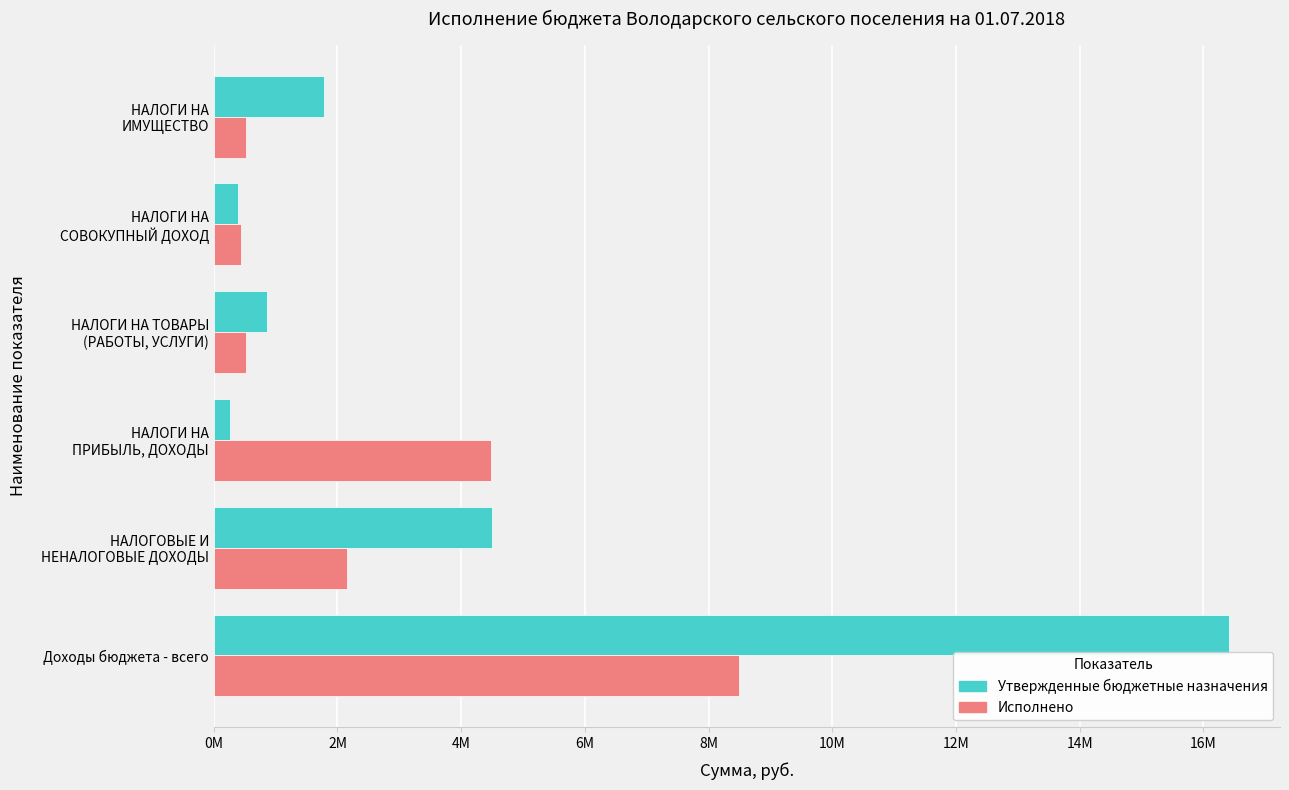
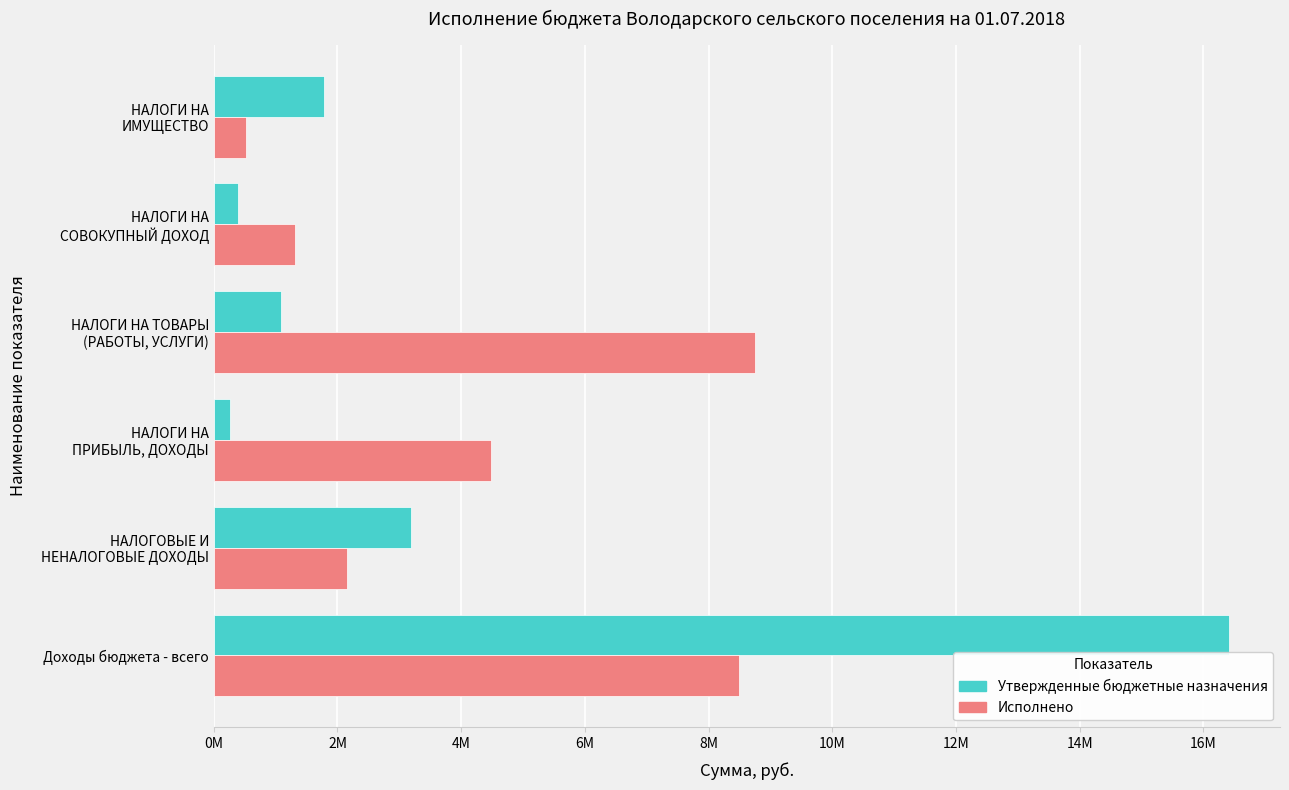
  {
    "Утвержденные бюджетные назначения": {
      "НАЛОГИ НА ИМУЩЕСТВО": 1800000,
      "НАЛОГИ НА СОВОКУПНЫЙ ДОХОД": 400000,
-     "НАЛОГИ НА ТОВАРЫ (РАБОТЫ, УСЛУГИ)": 900000,
+     "НАЛОГИ НА ТОВАРЫ (РАБОТЫ, УСЛУГИ)": 1100000,
      "НАЛОГИ НА ПРИБЫЛЬ, ДОХОДЫ": 300000,
-     "НАЛОГОВЫЕ И НЕНАЛОГОВЫЕ ДОХОДЫ": 4500000,
+     "НАЛОГОВЫЕ И НЕНАЛОГОВЫЕ ДОХОДЫ": 3200000,
      "Доходы бюджета - всего": 16400000
    },
    "Исполнено": {
      "НАЛОГИ НА ИМУЩЕСТВО": 500000,
-     "НАЛОГИ НА СОВОКУПНЫЙ ДОХОД": 400000,
-     "НАЛОГИ НА ТОВАРЫ (РАБОТЫ, УСЛУГИ)": 500000,
+     "НАЛОГИ НА СОВОКУПНЫЙ ДОХОД": 1300000,
+     "НАЛОГИ НА ТОВАРЫ (РАБОТЫ, УСЛУГИ)": 8700000,
      "НАЛОГИ НА ПРИБЫЛЬ, ДОХОДЫ": 4500000,
      "НАЛОГОВЫЕ И НЕНАЛОГОВЫЕ ДОХОДЫ": 2200000,
      "Доходы бюджета - всего": 8500000
    }
  }
